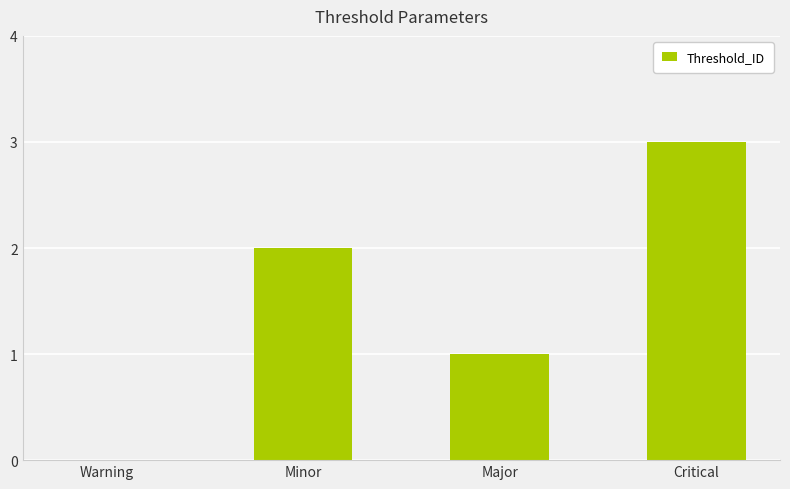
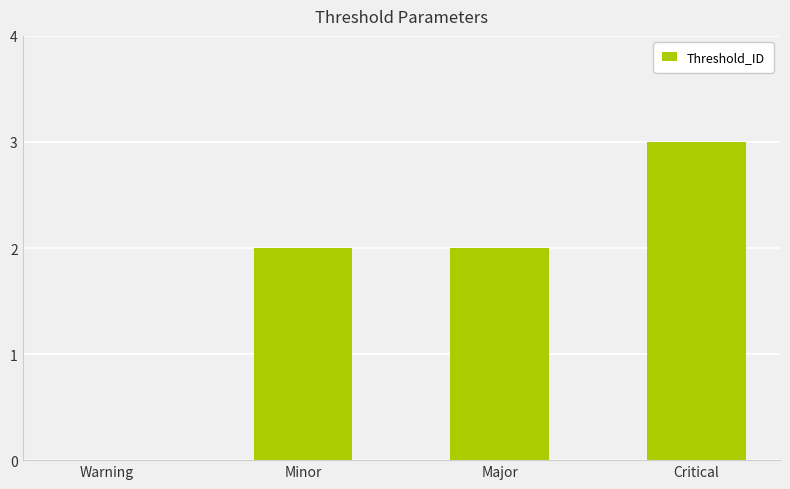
  {
    "Warning": 0,
    "Minor": 2,
-   "Major": 1,
+   "Major": 2,
    "Critical": 3
  }
